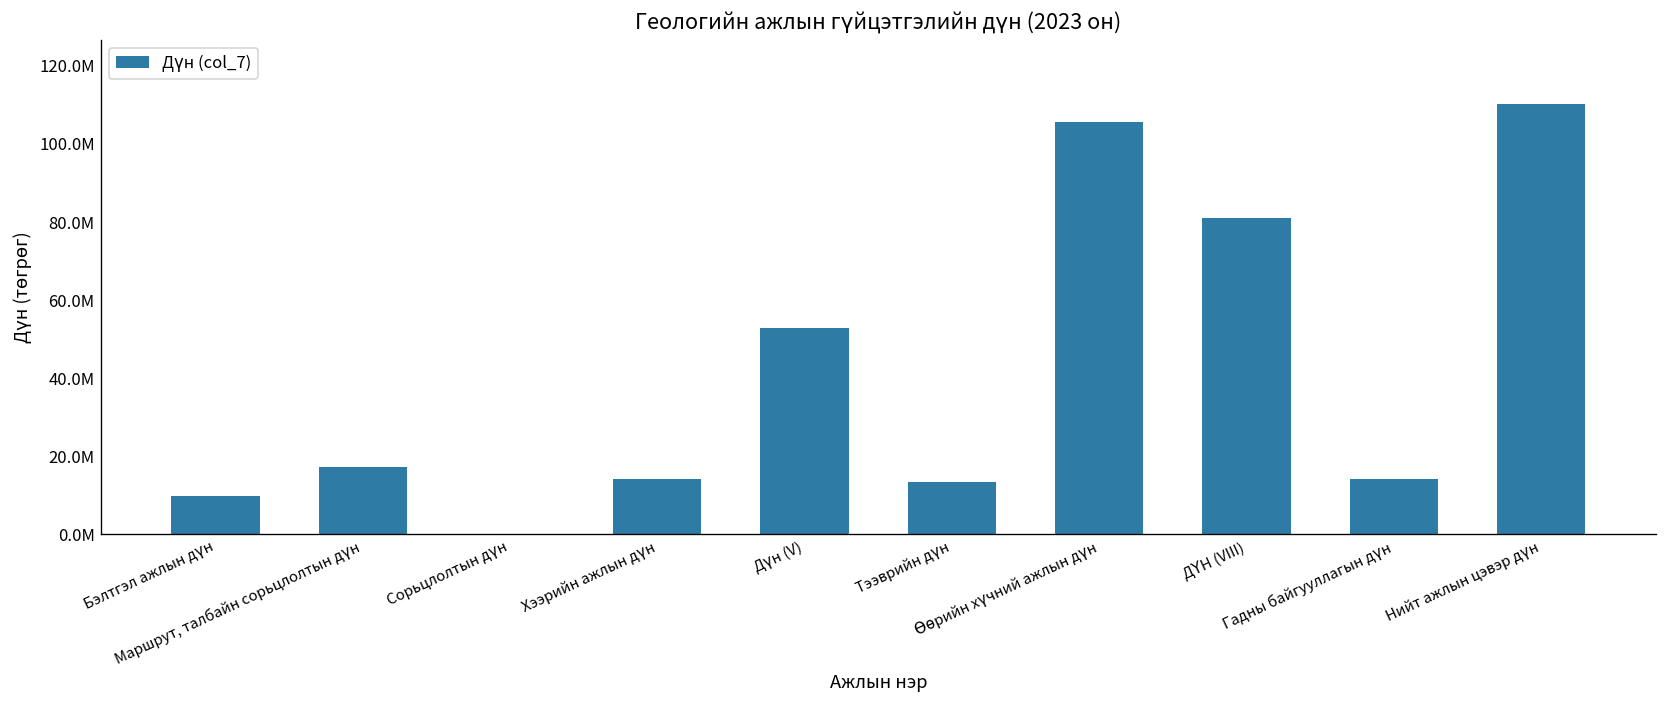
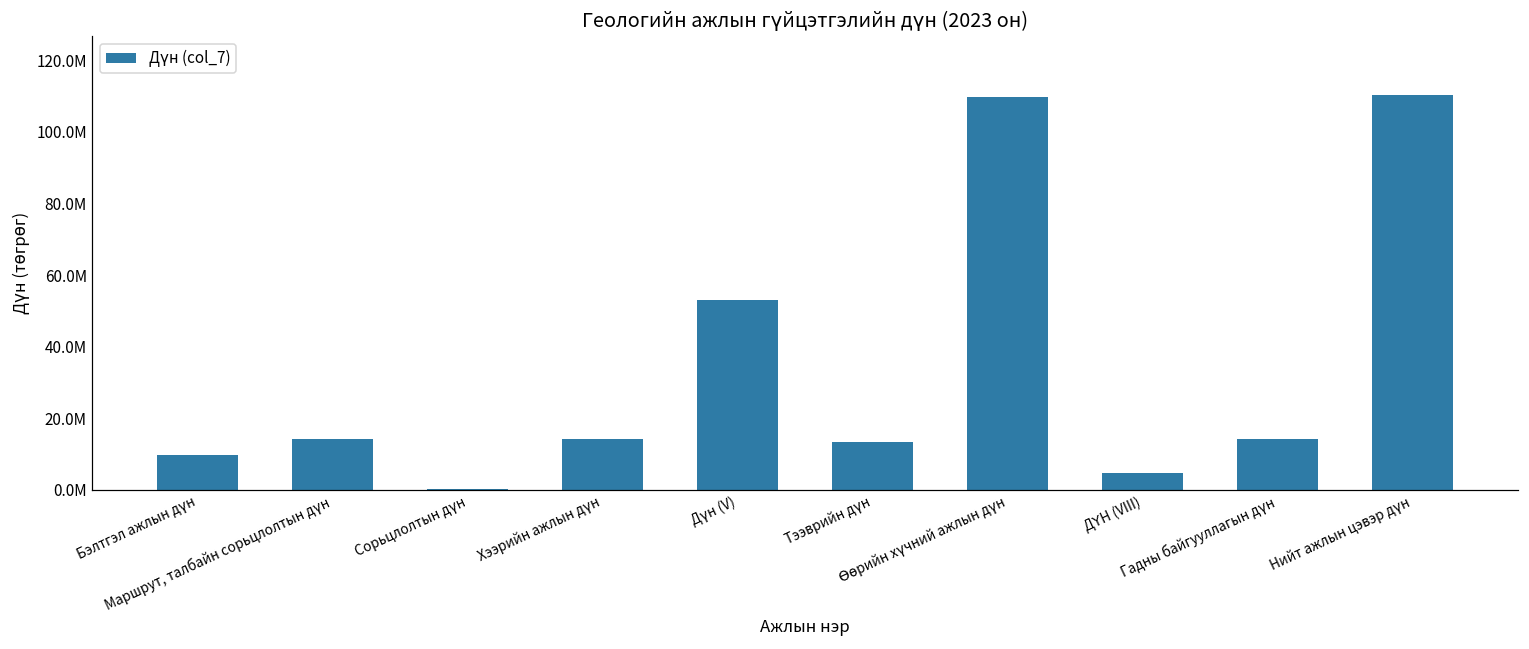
  {
    "Бэлтгэл ажлын дүн": 10000000,
-   "Маршрут, талбайн сорьцлолтын дүн": 17000000,
+   "Маршрут, талбайн сорьцлолтын дүн": 14000000,
    "Хээрийн ажлын дүн": 14000000,
    "Дүн (V)": 53000000,
    "Тээврийн дүн": 13000000,
-   "Өөрийн хүчний ажлын дүн": 106000000,
-   "ДҮН (VIII)": 81000000,
+   "Өөрийн хүчний ажлын дүн": 110000000,
+   "ДҮН (VIII)": 5000000,
    "Гадны байгууллагын дүн": 14000000,
    "Нийт ажлын цэвэр дүн": 110000000
  }
